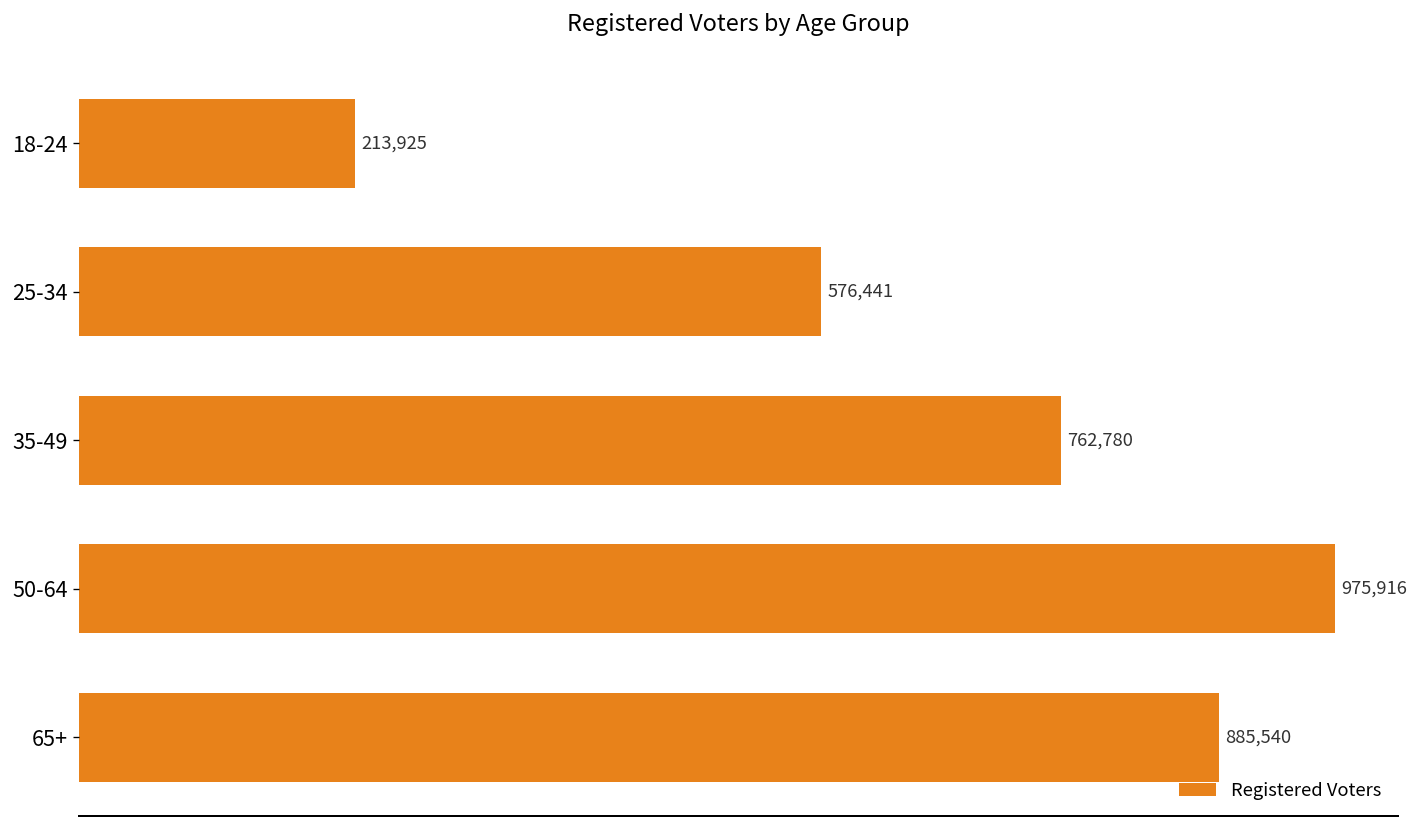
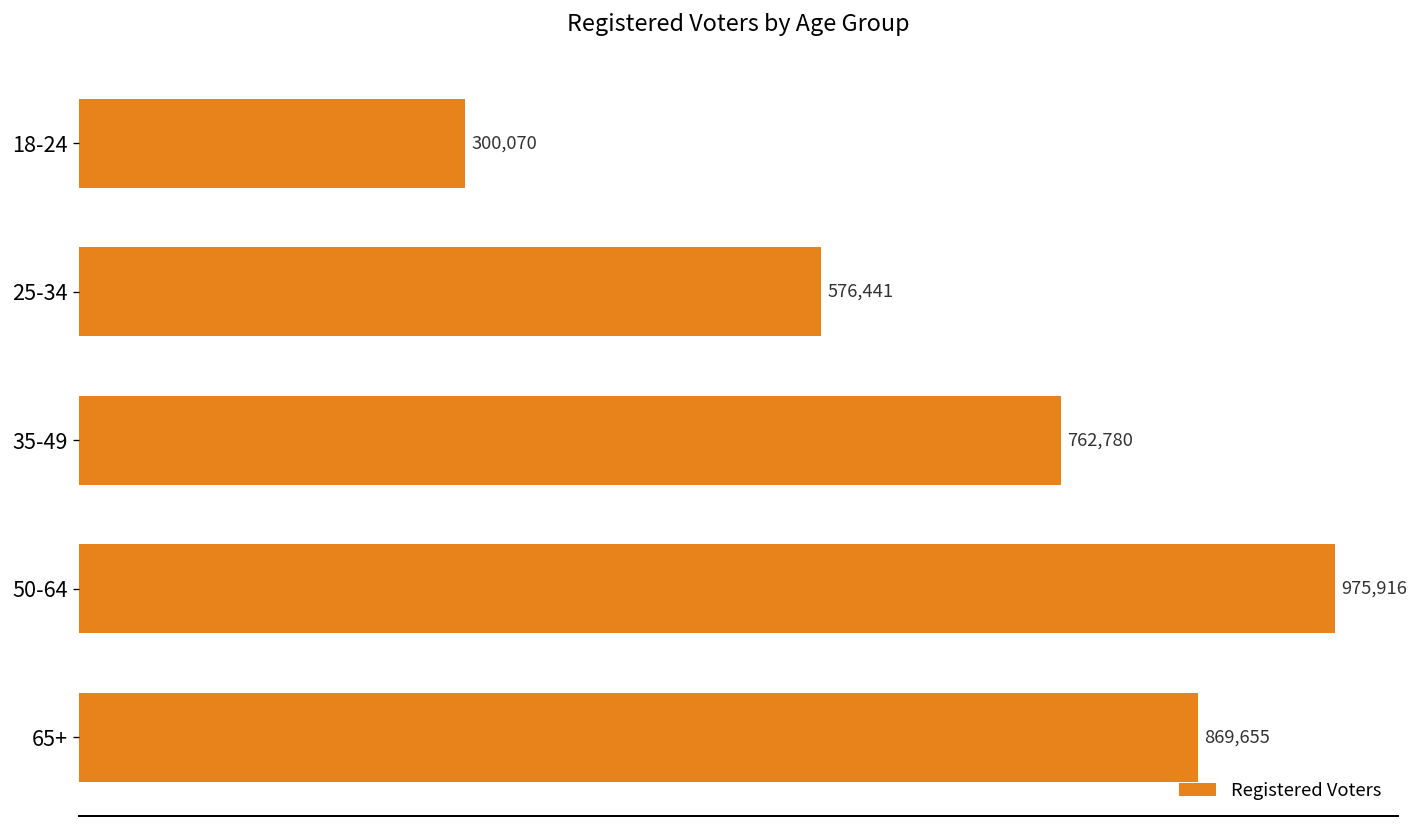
  {
-   "18-24": "213,925",
+   "18-24": "300,070",
    "25-34": "576,441",
    "35-49": "762,780",
    "50-64": "975,916",
-   "65+": "885,540"
+   "65+": "869,655"
  }
